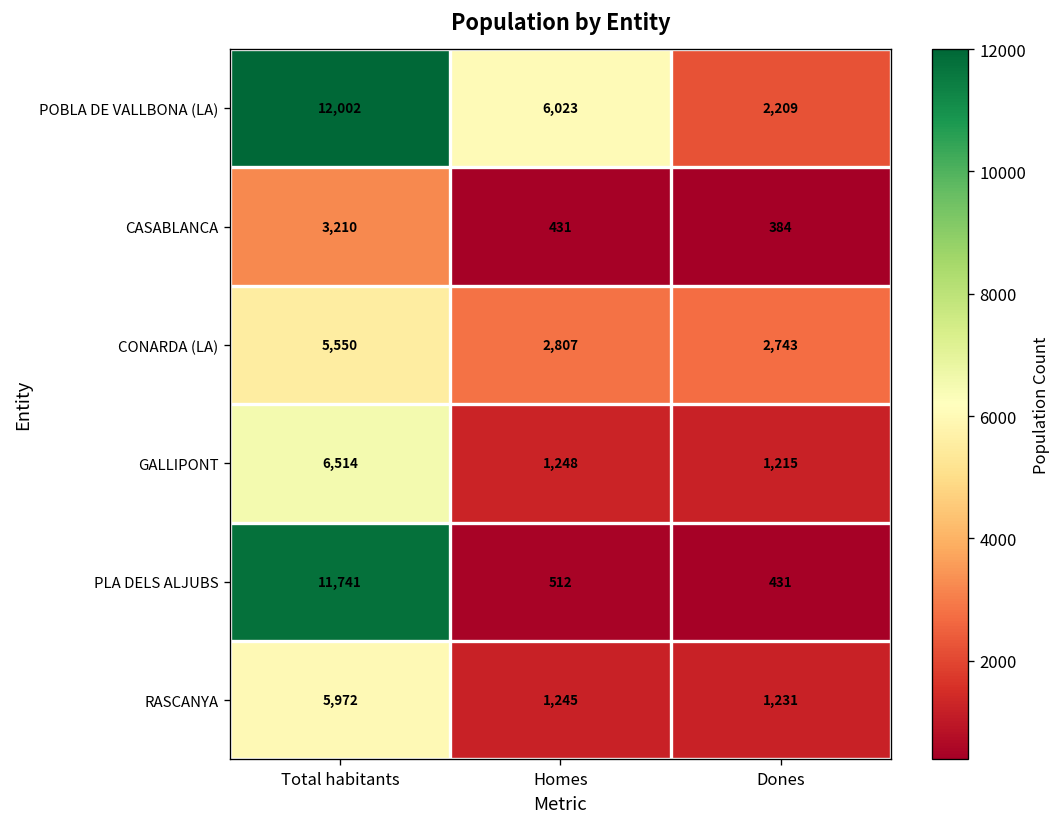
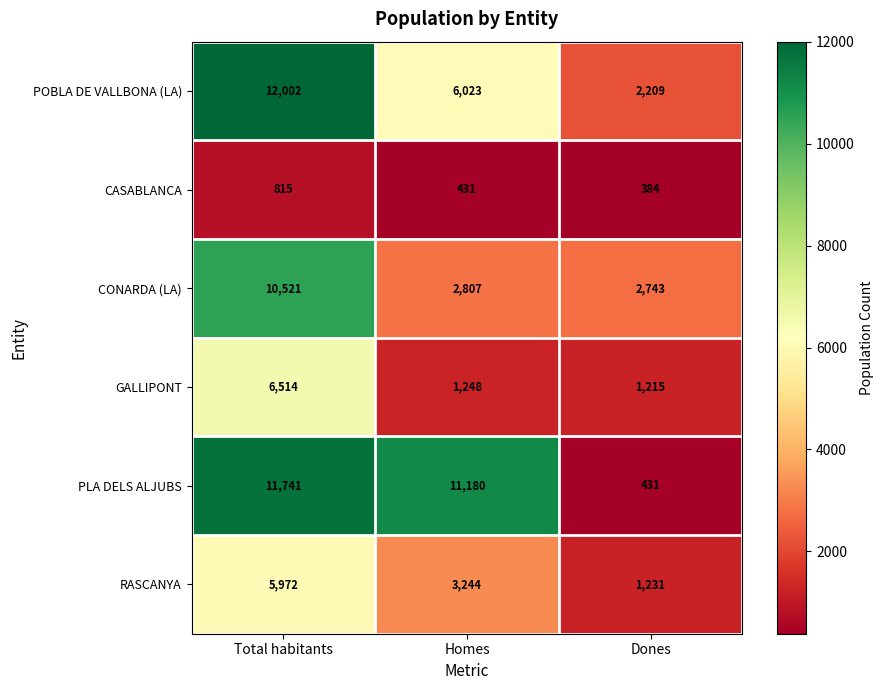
  {
    "POBLA DE VALLBONA (LA)": {
      "Total habitants": "12,002",
      "Homes": "6,023",
      "Dones": "2,209"
    },
    "CASABLANCA": {
-     "Total habitants": "3,210",
+     "Total habitants": "815",
      "Homes": "431",
      "Dones": "384"
    },
    "CONARDA (LA)": {
-     "Total habitants": "5,550",
+     "Total habitants": "10,521",
      "Homes": "2,807",
      "Dones": "2,743"
    },
    "GALLIPONT": {
      "Total habitants": "6,514",
      "Homes": "1,248",
      "Dones": "1,215"
    },
    "PLA DELS ALJUBS": {
      "Total habitants": "11,741",
-     "Homes": "512",
+     "Homes": "11,180",
      "Dones": "431"
    },
    "RASCANYA": {
      "Total habitants": "5,972",
-     "Homes": "1,245",
+     "Homes": "3,244",
      "Dones": "1,231"
    }
  }
